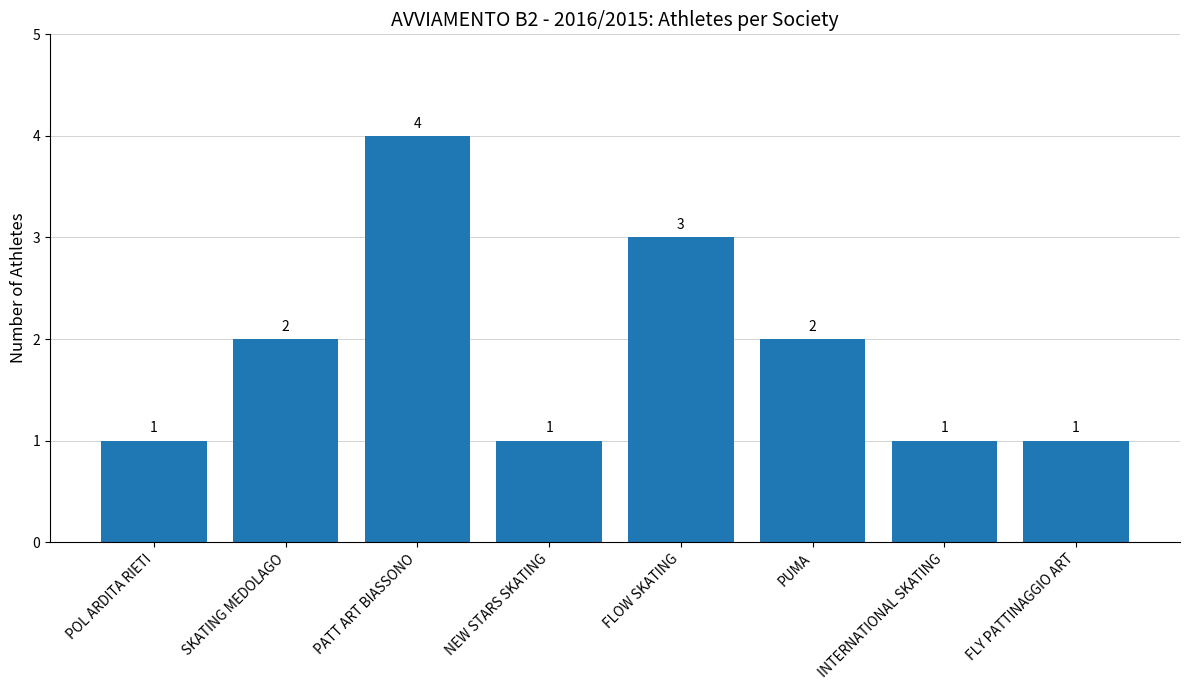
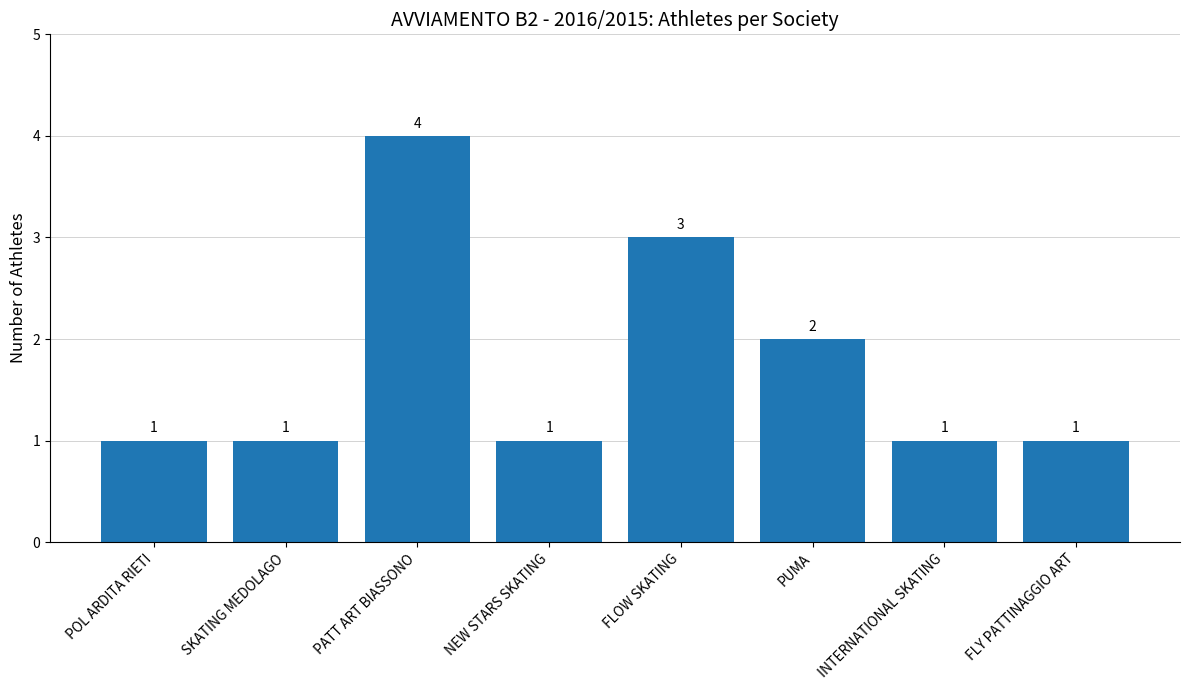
  {
    "POL ARDITA RIETI": 1,
-   "SKATING MEDOLAGO": 2,
+   "SKATING MEDOLAGO": 1,
    "PATT ART BIASSONO": 4,
    "NEW STARS SKATING": 1,
    "FLOW SKATING": 3,
    "PUMA": 2,
    "INTERNATIONAL SKATING": 1,
    "FLY PATTINAGGIO ART": 1
  }
